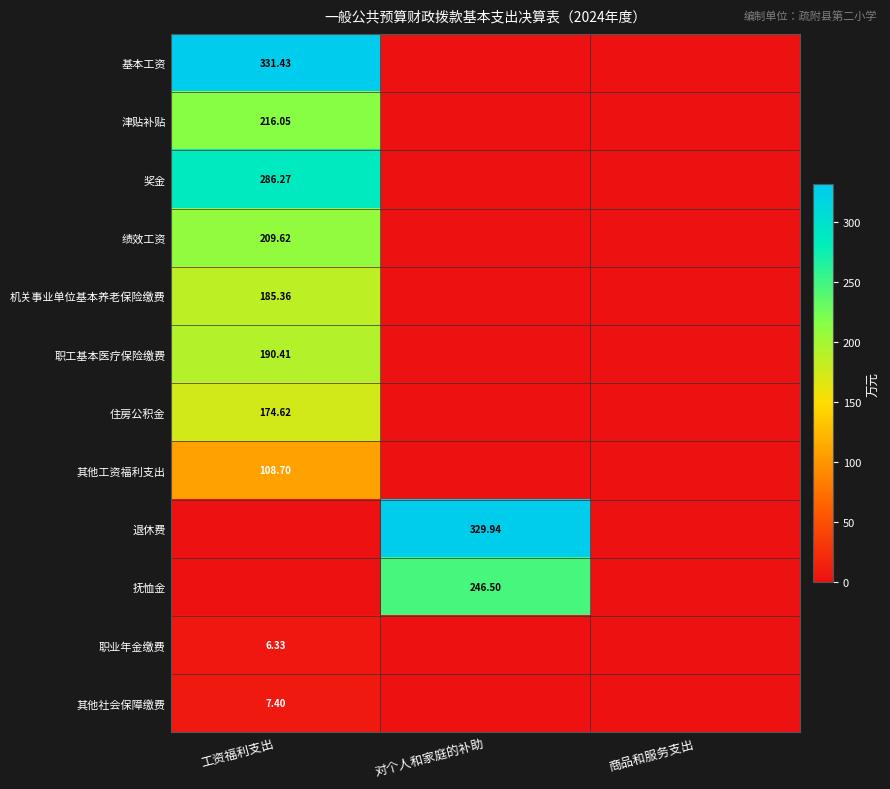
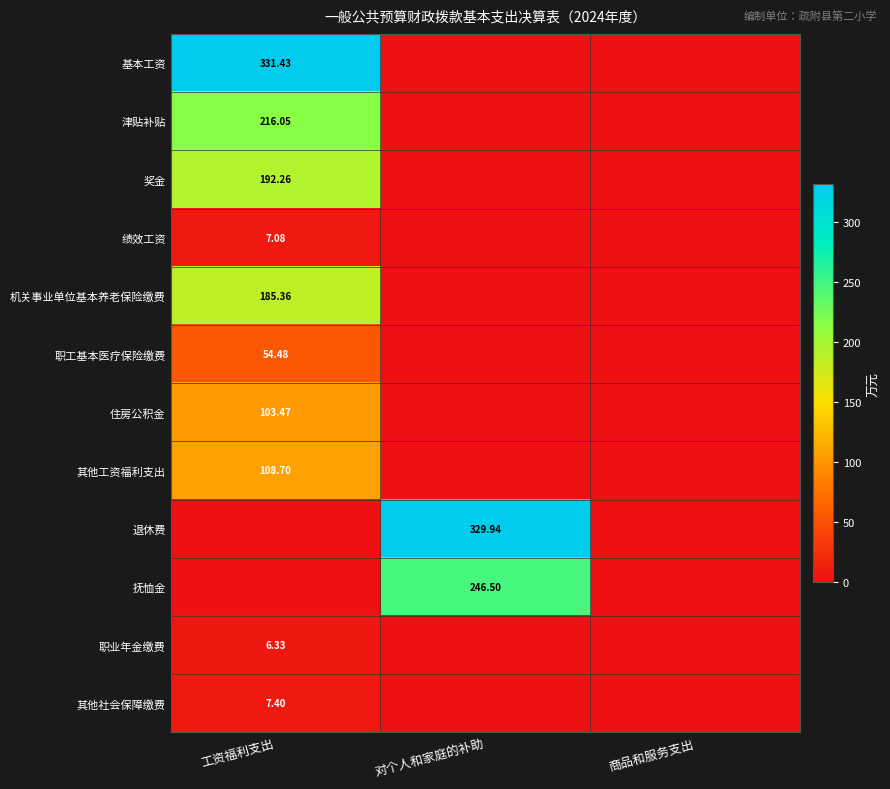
  {
    "基本工资": {
      "工资福利支出": 331.43
    },
    "津贴补贴": {
      "工资福利支出": 216.05
    },
    "奖金": {
-     "工资福利支出": 286.27
+     "工资福利支出": 192.26
    },
    "绩效工资": {
-     "工资福利支出": 209.62
+     "工资福利支出": 7.08
    },
    "机关事业单位基本养老保险缴费": {
      "工资福利支出": 185.36
    },
    "职工基本医疗保险缴费": {
-     "工资福利支出": 190.41
+     "工资福利支出": 54.48
    },
    "住房公积金": {
-     "工资福利支出": 174.62
+     "工资福利支出": 103.47
    },
    "其他工资福利支出": {
      "工资福利支出": 108.70
    },
    "退休费": {
      "对个人和家庭的补助": 329.94
    },
    "抚恤金": {
      "对个人和家庭的补助": 246.50
    },
    "职业年金缴费": {
      "工资福利支出": 6.33
    },
    "其他社会保障缴费": {
      "工资福利支出": 7.40
    }
  }
